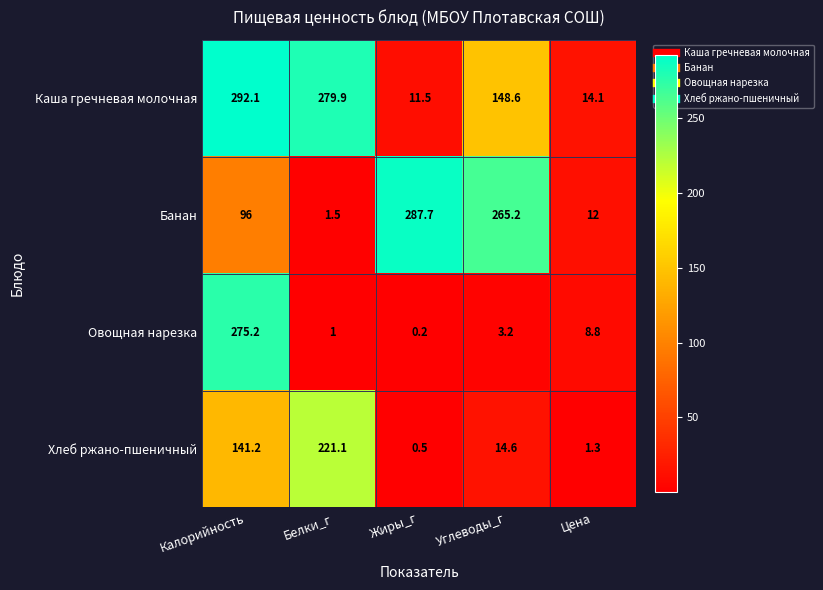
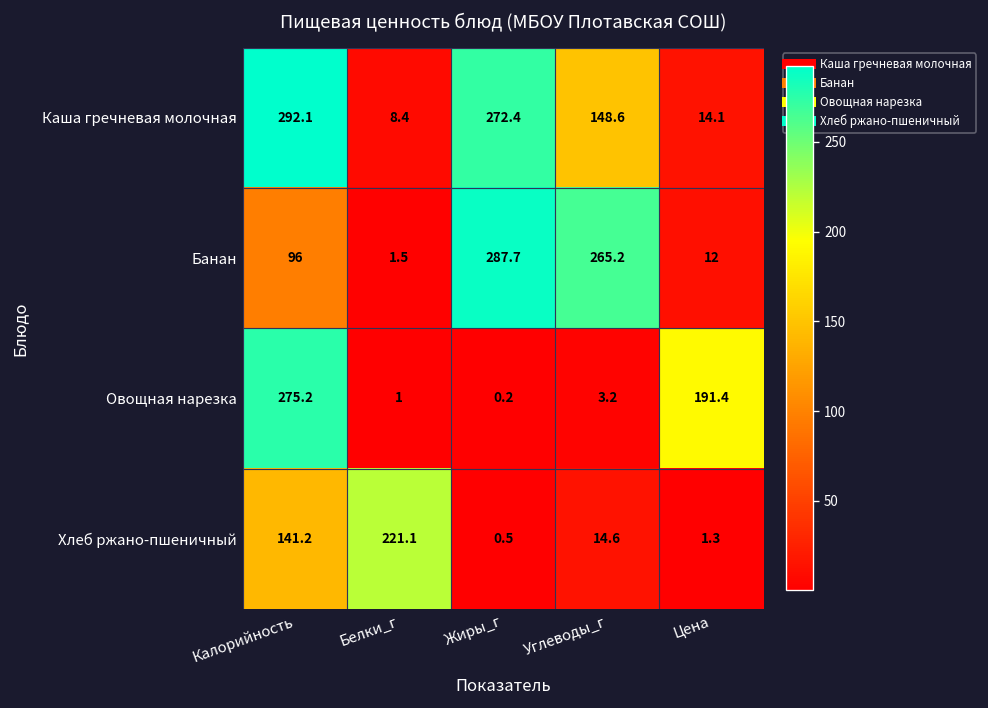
  {
    "Каша гречневая молочная": {
      "Калорийность": 292.1,
-     "Белки_г": 279.9,
-     "Жиры_г": 11.5,
+     "Белки_г": 8.4,
+     "Жиры_г": 272.4,
      "Углеводы_г": 148.6,
      "Цена": 14.1
    },
    "Банан": {
      "Калорийность": 96,
      "Белки_г": 1.5,
      "Жиры_г": 287.7,
      "Углеводы_г": 265.2,
      "Цена": 12
    },
    "Овощная нарезка": {
      "Калорийность": 275.2,
      "Белки_г": 1,
      "Жиры_г": 0.2,
      "Углеводы_г": 3.2,
-     "Цена": 8.8
+     "Цена": 191.4
    },
    "Хлеб ржано-пшеничный": {
      "Калорийность": 141.2,
      "Белки_г": 221.1,
      "Жиры_г": 0.5,
      "Углеводы_г": 14.6,
      "Цена": 1.3
    }
  }
